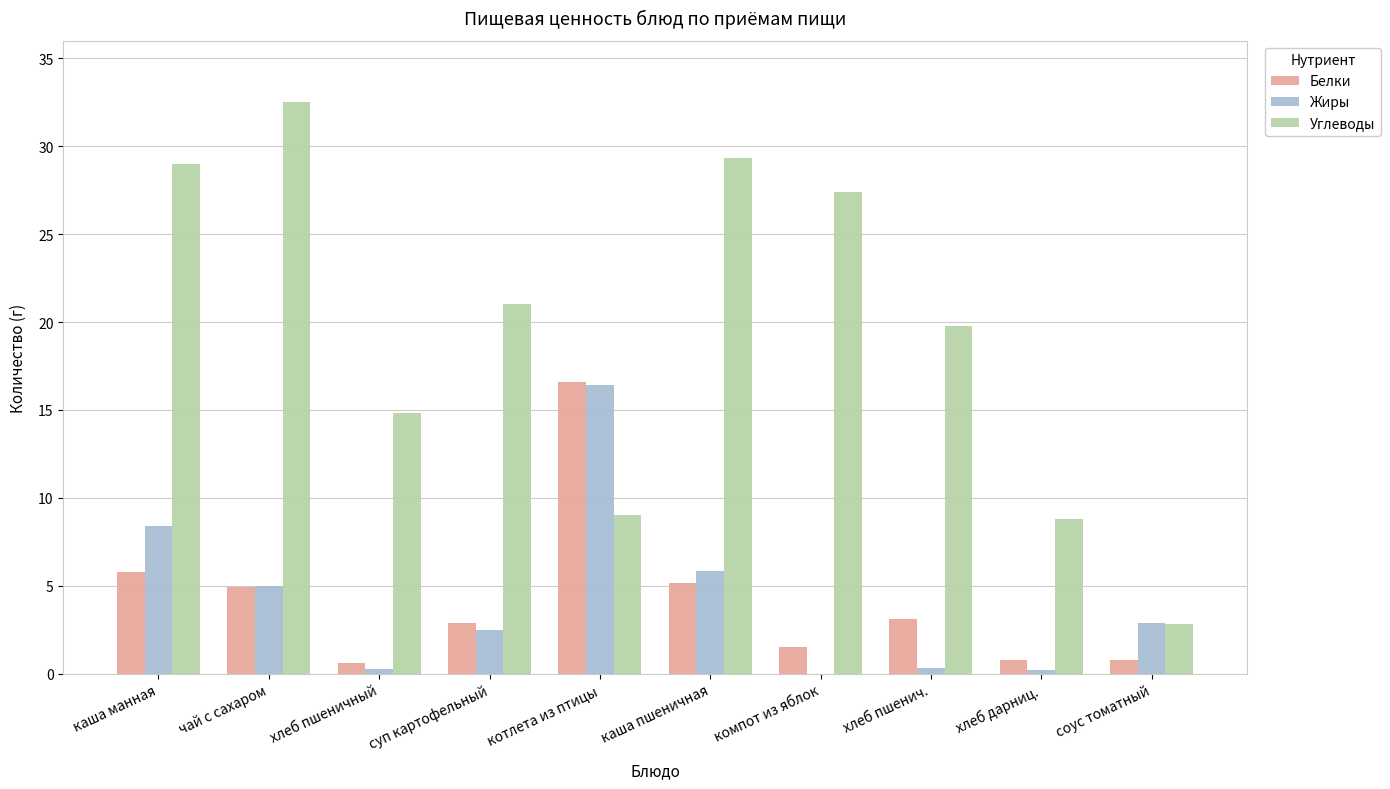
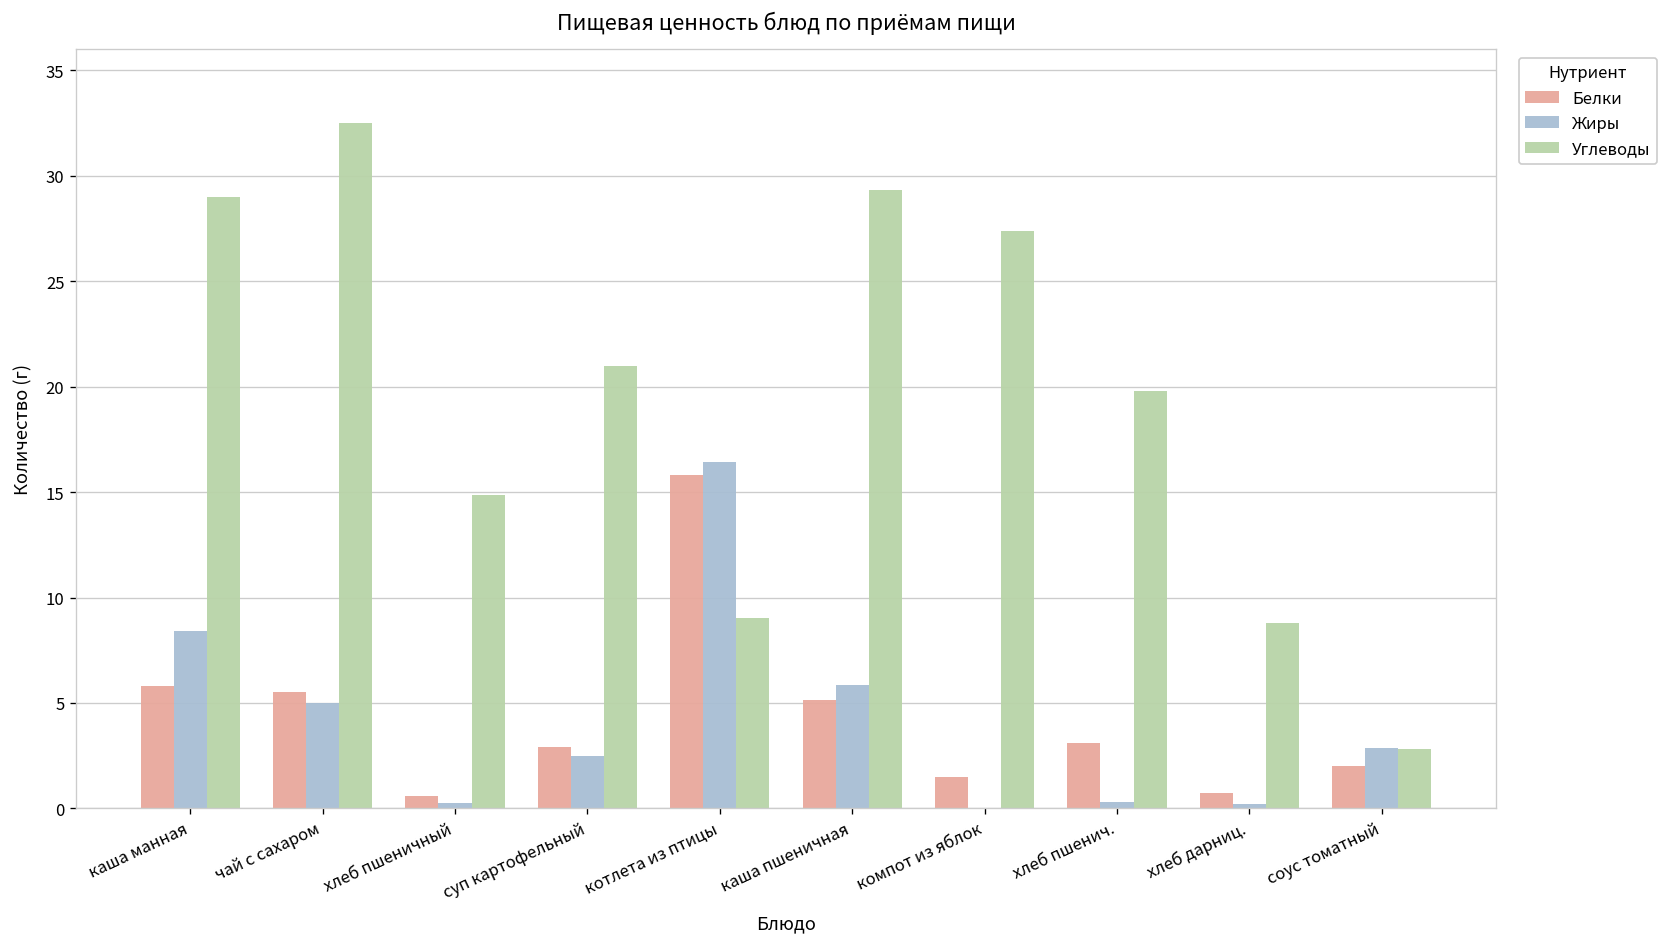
  {
    "Белки": {
      "каша манная": 5.8,
-     "чай с сахаром": 4.9,
+     "чай с сахаром": 5.5,
      "хлеб пшеничный": 0.6,
      "суп картофельный": 2.9,
-     "котлета из птицы": 16.6,
+     "котлета из птицы": 15.8,
      "каша пшеничная": 5.1,
      "компот из яблок": 1.5,
      "хлеб пшенич.": 3.1,
      "хлеб дарниц.": 0.8,
-     "соус томатный": 0.8
+     "соус томатный": 2.0
    }
  }
